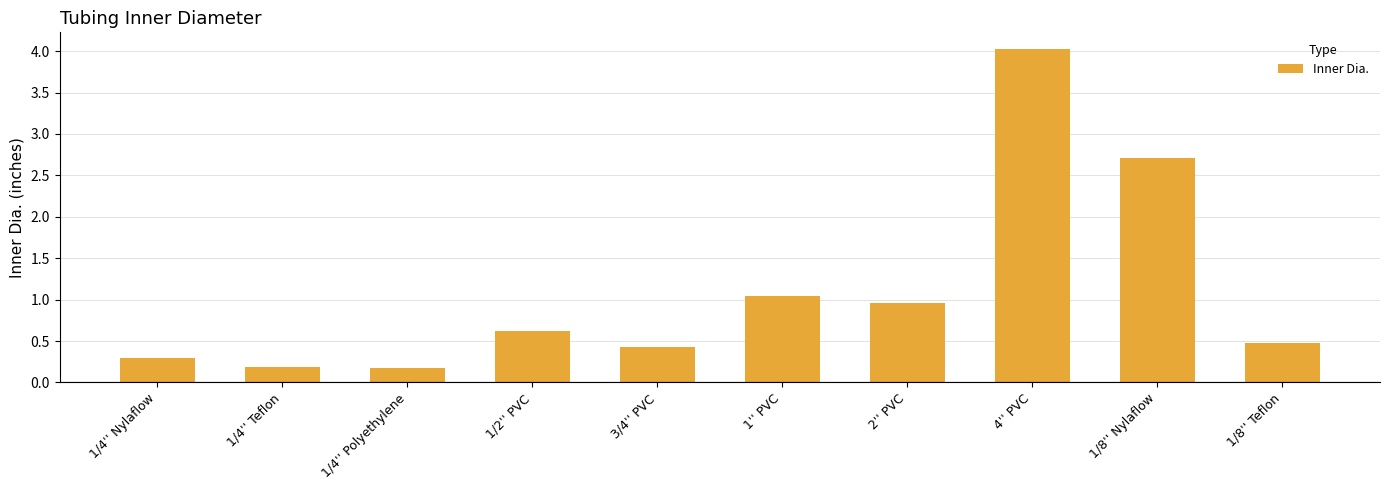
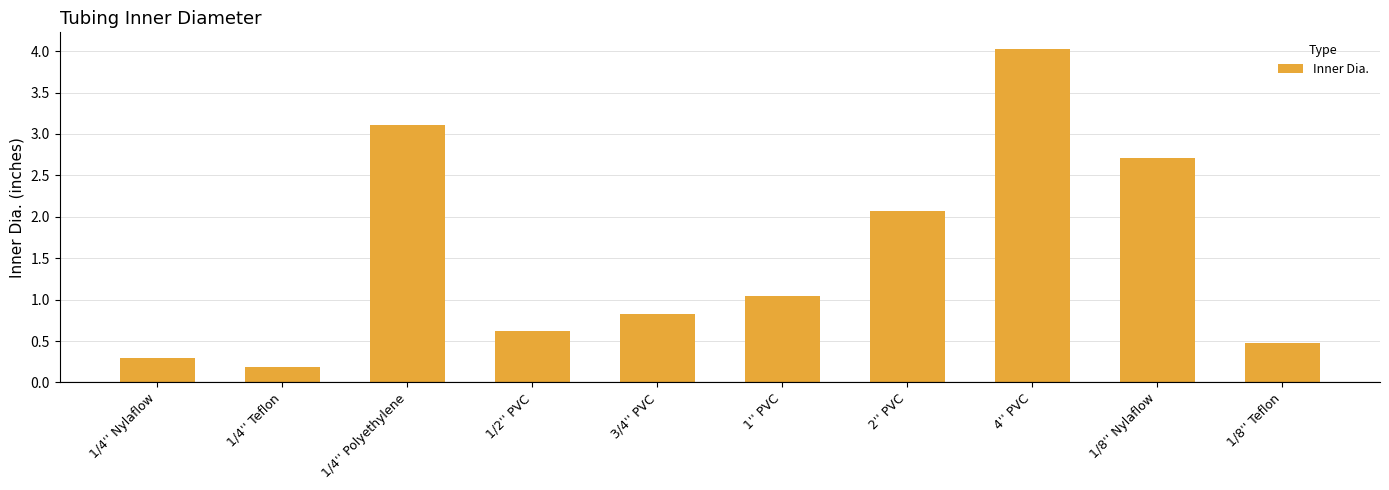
  {
    "1/4'' Nylaflow": 0.3,
    "1/4'' Teflon": 0.2,
-   "1/4'' Polyethylene": 0.2,
+   "1/4'' Polyethylene": 3.1,
    "1/2'' PVC": 0.6,
-   "3/4'' PVC": 0.4,
+   "3/4'' PVC": 0.8,
    "1'' PVC": 1.0,
-   "2'' PVC": 1.0,
+   "2'' PVC": 2.1,
    "4'' PVC": 4.0,
    "1/8'' Nylaflow": 2.7,
    "1/8'' Teflon": 0.5
  }
